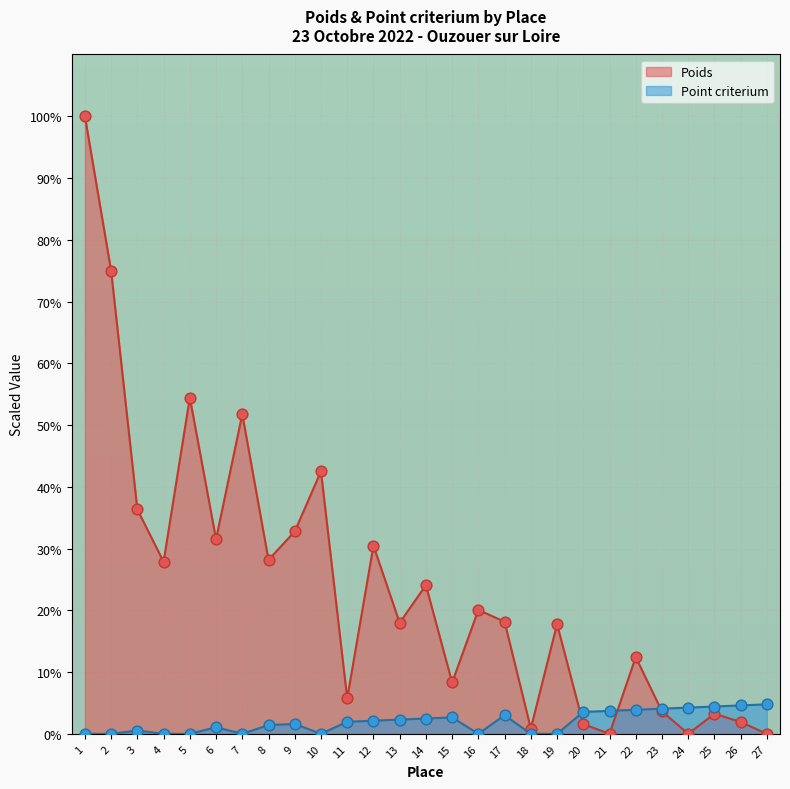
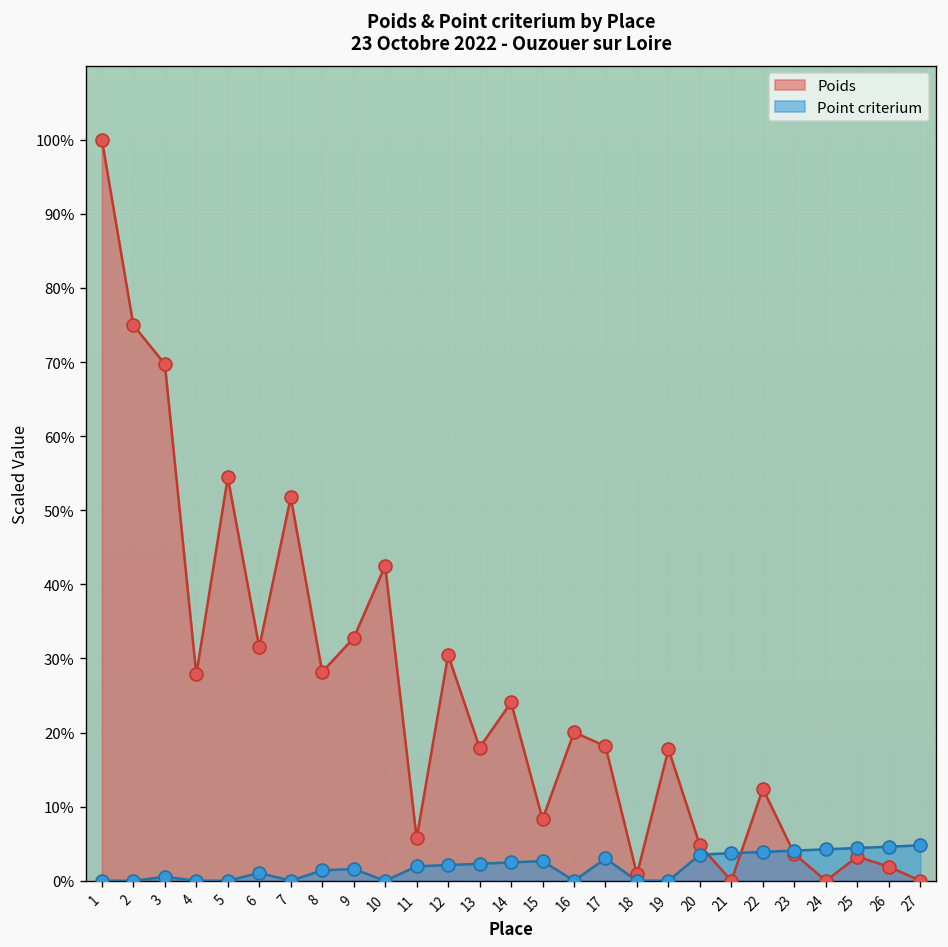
  {
    "Poids": {
      "1": "100%",
      "2": "75%",
-     "3": "36%",
+     "3": "70%",
      "4": "28%",
      "5": "54%",
      "6": "32%",
      "7": "52%",
      "8": "28%",
      "9": "33%",
      "10": "43%",
      "11": "6%",
      "12": "30%",
      "13": "18%",
      "14": "24%",
      "15": "8%",
      "16": "20%",
      "17": "18%",
      "18": "1%",
      "19": "18%",
-     "20": "2%",
+     "20": "5%",
      "21": "0%",
      "22": "12%",
      "23": "4%",
      "24": "0%",
      "25": "3%",
      "26": "2%",
      "27": "0%"
    },
    "Point criterium": {
      "1": "0%",
      "2": "0%",
      "3": "1%",
      "4": "0%",
      "5": "0%",
      "6": "1%",
      "7": "0%",
      "8": "1%",
      "9": "2%",
      "10": "0%",
      "11": "2%",
      "12": "2%",
      "13": "2%",
      "14": "2%",
      "15": "3%",
      "16": "0%",
      "17": "3%",
      "18": "0%",
      "19": "0%",
      "20": "4%",
      "21": "4%",
      "22": "4%",
      "23": "4%",
      "24": "4%",
      "25": "4%",
      "26": "5%",
      "27": "5%"
    }
  }
